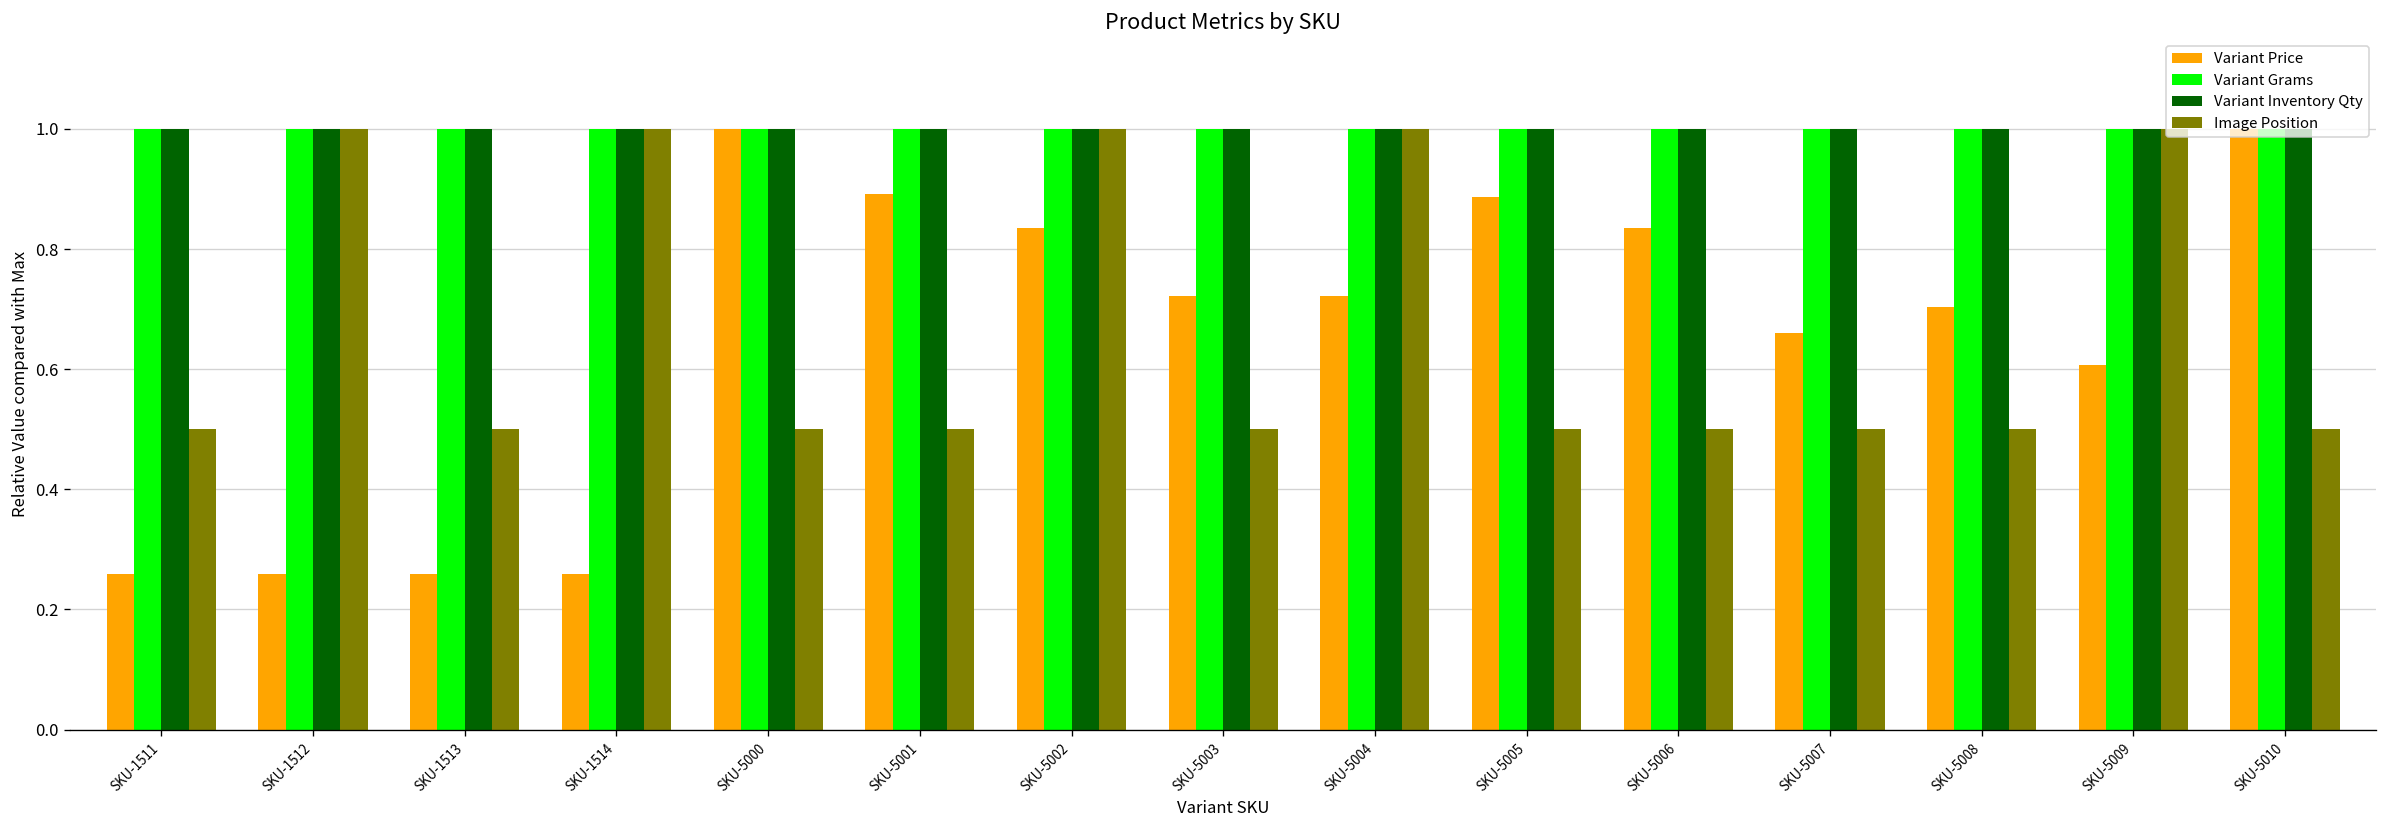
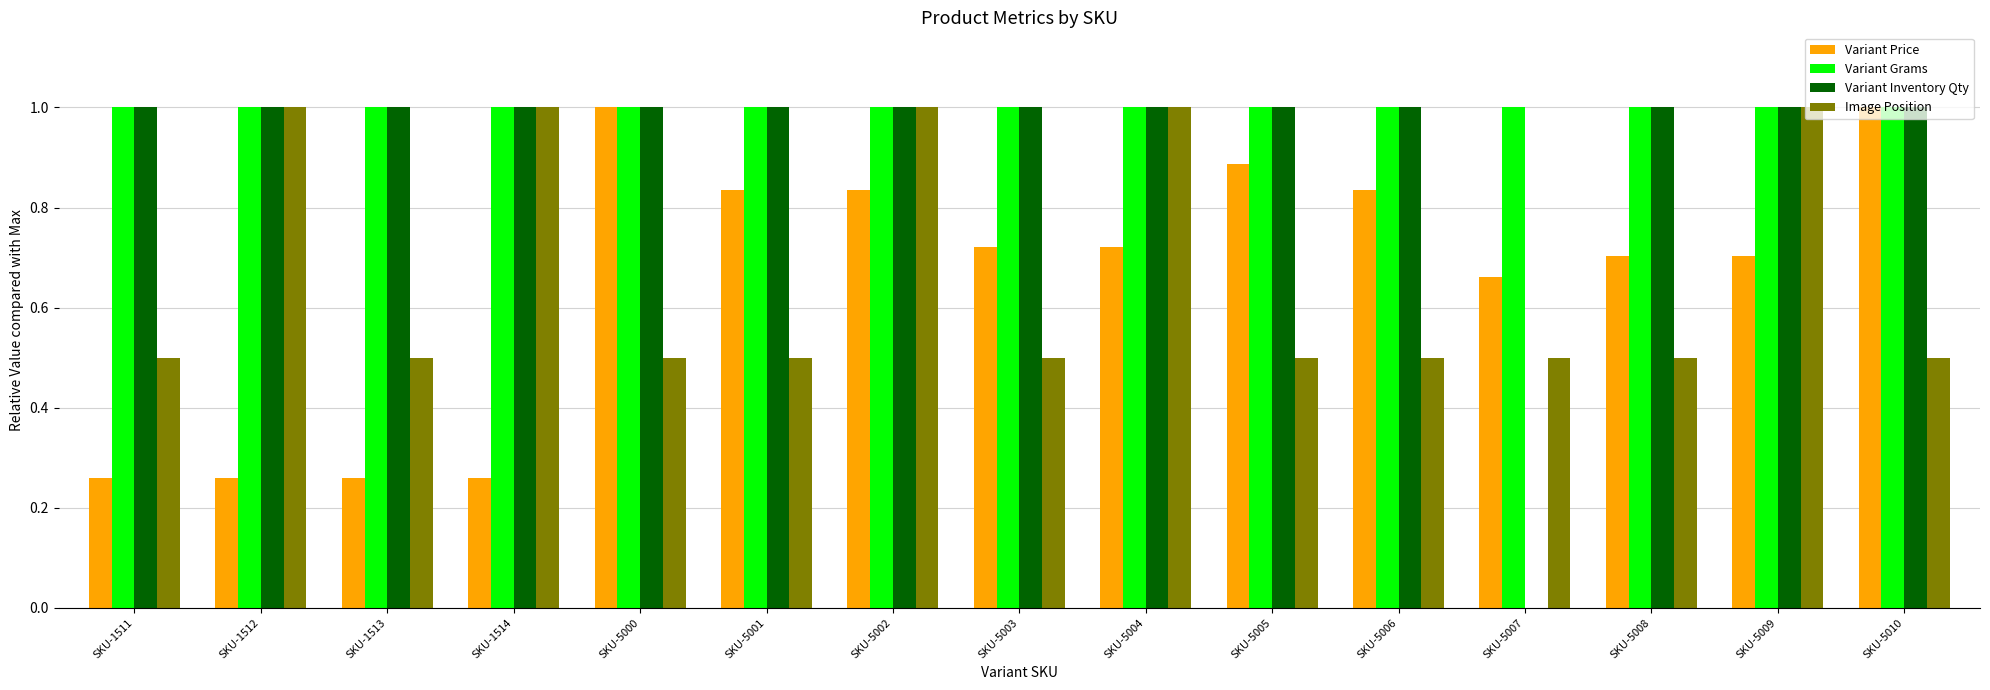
  {
    "Variant Price": {
      "SKU-1511": 0.26,
      "SKU-1512": 0.26,
      "SKU-1513": 0.26,
      "SKU-1514": 0.26,
      "SKU-5000": 1.00,
-     "SKU-5001": 0.89,
+     "SKU-5001": 0.83,
      "SKU-5002": 0.83,
      "SKU-5003": 0.72,
      "SKU-5004": 0.72,
      "SKU-5005": 0.89,
      "SKU-5006": 0.83,
      "SKU-5007": 0.66,
      "SKU-5008": 0.70,
-     "SKU-5009": 0.61
+     "SKU-5009": 0.70
    },
    "Variant Grams": {
      "SKU-1511": 1.00,
      "SKU-1512": 1.00,
      "SKU-1513": 1.00,
      "SKU-1514": 1.00,
      "SKU-5000": 1.00,
      "SKU-5001": 1.00,
      "SKU-5002": 1.00,
      "SKU-5003": 1.00,
      "SKU-5004": 1.00,
      "SKU-5005": 1.00,
      "SKU-5006": 1.00,
      "SKU-5007": 1.00,
      "SKU-5008": 1.00,
      "SKU-5009": 1.00
    },
    "Variant Inventory Qty": {
      "SKU-1511": 1,
      "SKU-1512": 1,
      "SKU-1513": 1,
      "SKU-1514": 1,
      "SKU-5000": 1,
      "SKU-5001": 1,
      "SKU-5002": 1,
      "SKU-5003": 1,
      "SKU-5004": 1,
      "SKU-5005": 1,
      "SKU-5006": 1,
-     "SKU-5007": 1,
+     "SKU-5007": 0,
      "SKU-5008": 1,
      "SKU-5009": 1
    },
    "Image Position": {
      "SKU-1511": 0.50,
      "SKU-1512": 1.00,
      "SKU-1513": 0.50,
      "SKU-1514": 1.00,
      "SKU-5000": 0.50,
      "SKU-5001": 0.50,
      "SKU-5002": 1.00,
      "SKU-5003": 0.50,
      "SKU-5004": 1.00,
      "SKU-5005": 0.50,
      "SKU-5006": 0.50,
      "SKU-5007": 0.50,
      "SKU-5008": 0.50,
      "SKU-5010": 0.50
    }
  }
